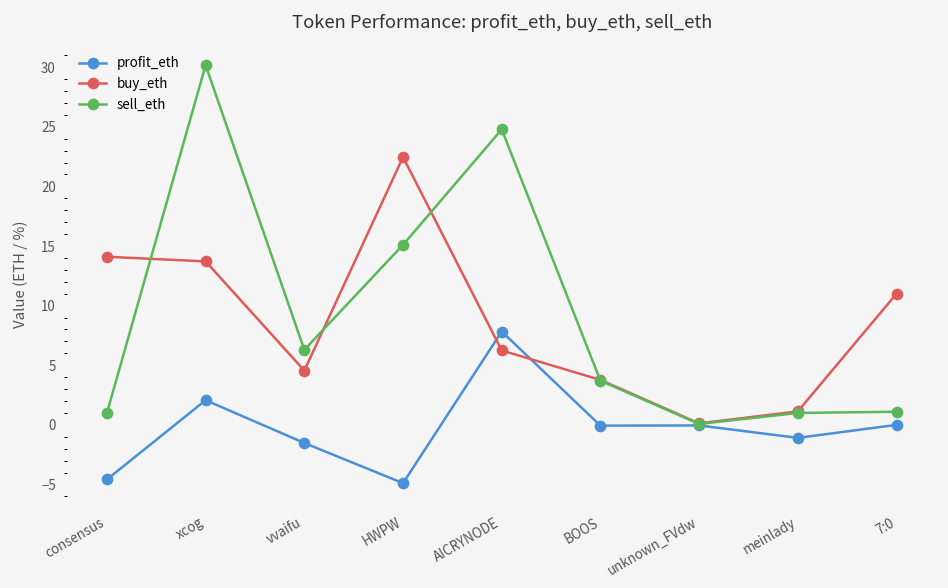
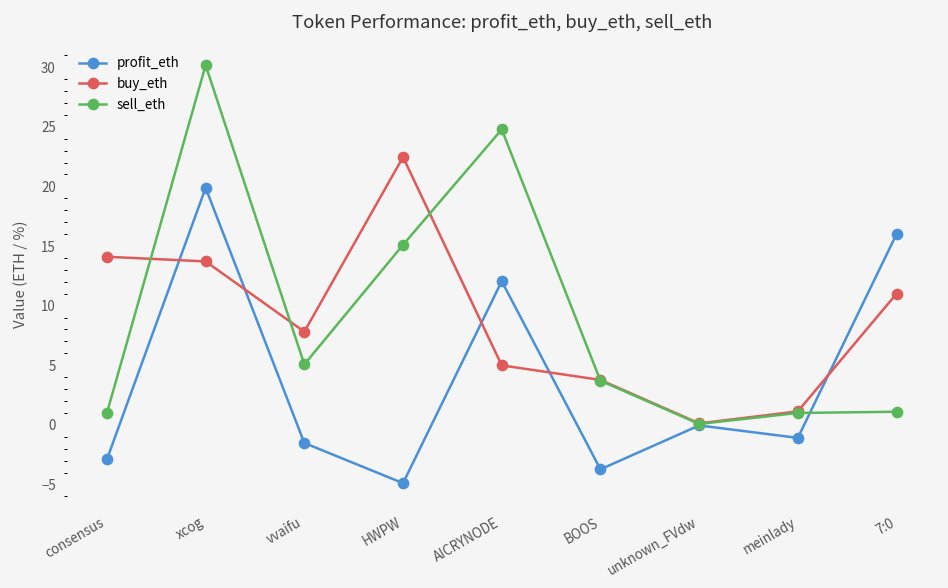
  {
    "profit_eth": {
-     "consensus": -5,
-     "xcog": 2,
+     "consensus": -3,
+     "xcog": 20,
      "vvaifu": -2,
      "HWPW": -5,
-     "AICRYNODE": 8,
-     "BOOS": 0,
+     "AICRYNODE": 12,
+     "BOOS": -4,
      "meinlady": -1,
-     "7:0": 0
+     "7:0": 16
    },
    "buy_eth": {
      "consensus": 14,
      "xcog": 14,
-     "vvaifu": 5,
+     "vvaifu": 8,
      "HWPW": 22,
-     "AICRYNODE": 6,
+     "AICRYNODE": 5,
      "7:0": 11
    },
    "sell_eth": {
      "consensus": 1,
      "xcog": 30,
-     "vvaifu": 6,
+     "vvaifu": 5,
      "HWPW": 15,
      "AICRYNODE": 25,
      "7:0": 1
    }
  }
